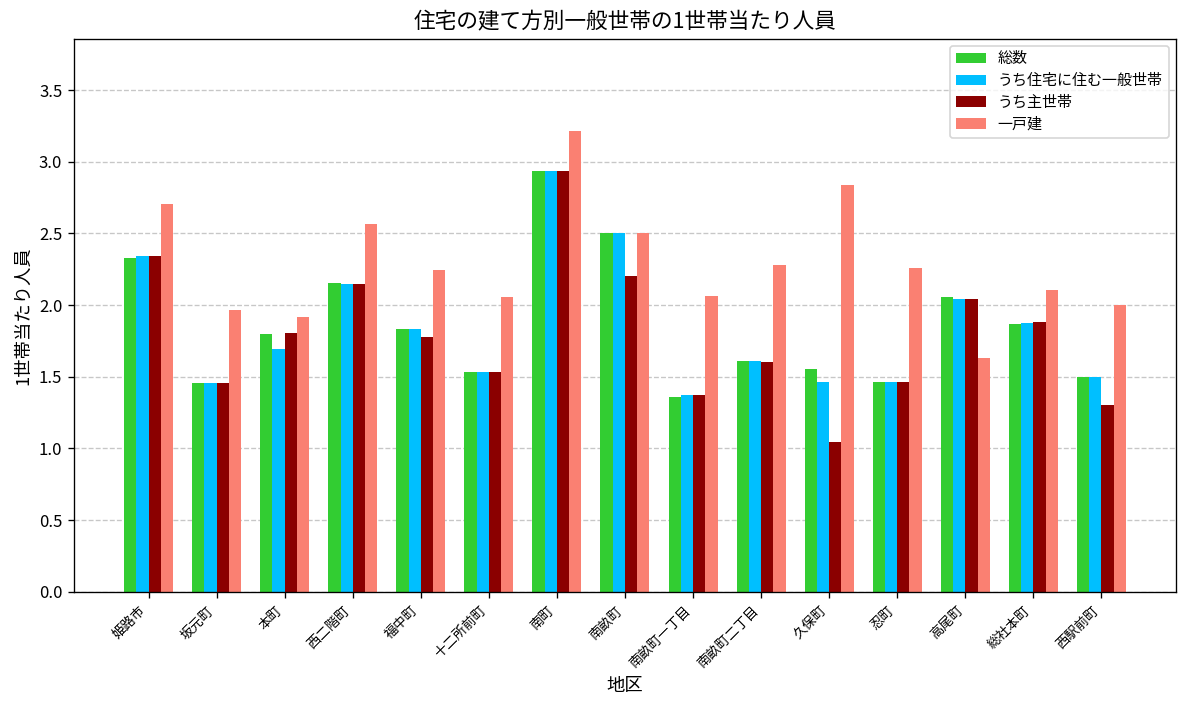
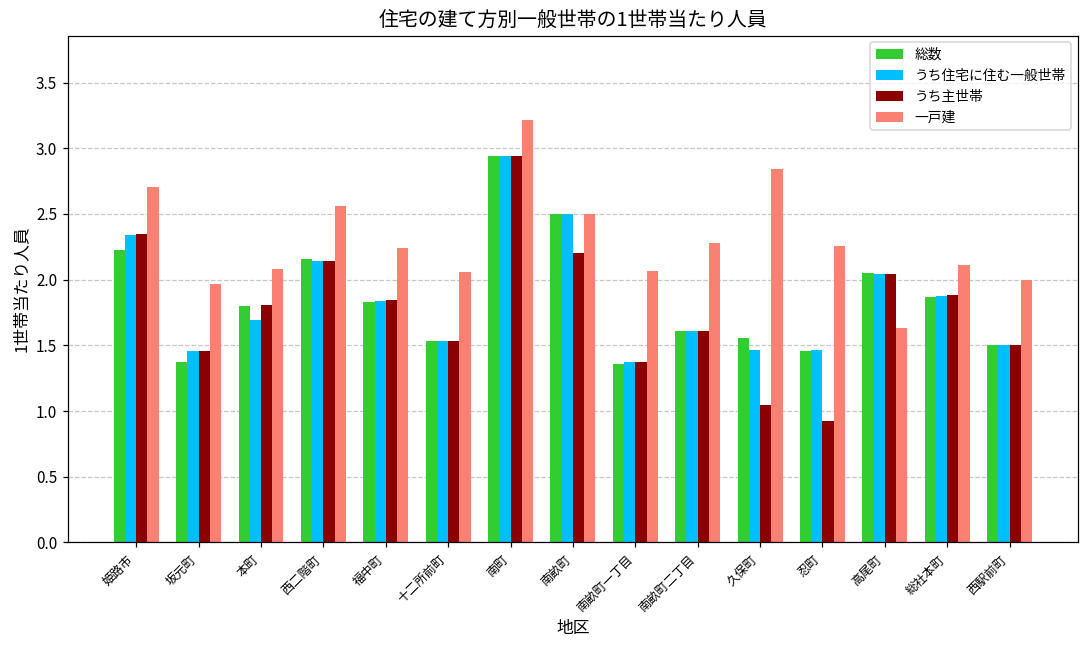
  {
    "総数": {
-     "姫路市": 2.33,
-     "坂元町": 1.46,
+     "姫路市": 2.22,
+     "坂元町": 1.37,
      "本町": 1.80,
      "西二階町": 2.16,
      "福中町": 1.83,
      "十二所前町": 1.53,
      "南町": 2.94,
      "南畝町": 2.50,
      "南畝町一丁目": 1.36,
      "南畝町二丁目": 1.61,
      "久保町": 1.56,
      "忍町": 1.46,
      "高尾町": 2.05,
      "総社本町": 1.87,
      "西駅前町": 1.50
    },
    "うち住宅に住む一般世帯": {
      "姫路市": 2.34,
      "坂元町": 1.46,
      "本町": 1.69,
      "西二階町": 2.14,
      "福中町": 1.84,
      "十二所前町": 1.53,
      "南町": 2.94,
      "南畝町": 2.50,
      "南畝町一丁目": 1.37,
      "南畝町二丁目": 1.61,
      "久保町": 1.46,
      "忍町": 1.46,
      "高尾町": 2.04,
      "総社本町": 1.88,
      "西駅前町": 1.50
    },
    "うち主世帯": {
      "姫路市": 2.35,
      "坂元町": 1.46,
      "本町": 1.80,
      "西二階町": 2.14,
-     "福中町": 1.77,
+     "福中町": 1.85,
      "十二所前町": 1.53,
      "南町": 2.94,
      "南畝町": 2.20,
      "南畝町一丁目": 1.37,
      "南畝町二丁目": 1.61,
      "久保町": 1.04,
-     "忍町": 1.47,
+     "忍町": 0.92,
      "高尾町": 2.04,
      "総社本町": 1.88,
-     "西駅前町": 1.3
+     "西駅前町": 1.5
    },
    "一戸建": {
      "姫路市": 2.70,
      "坂元町": 1.97,
-     "本町": 1.92,
+     "本町": 2.08,
      "西二階町": 2.56,
      "福中町": 2.24,
      "十二所前町": 2.06,
      "南町": 3.21,
      "南畝町": 2.50,
      "南畝町一丁目": 2.07,
      "南畝町二丁目": 2.28,
      "久保町": 2.84,
      "忍町": 2.26,
      "高尾町": 1.63,
      "総社本町": 2.11,
      "西駅前町": 2.00
    }
  }
